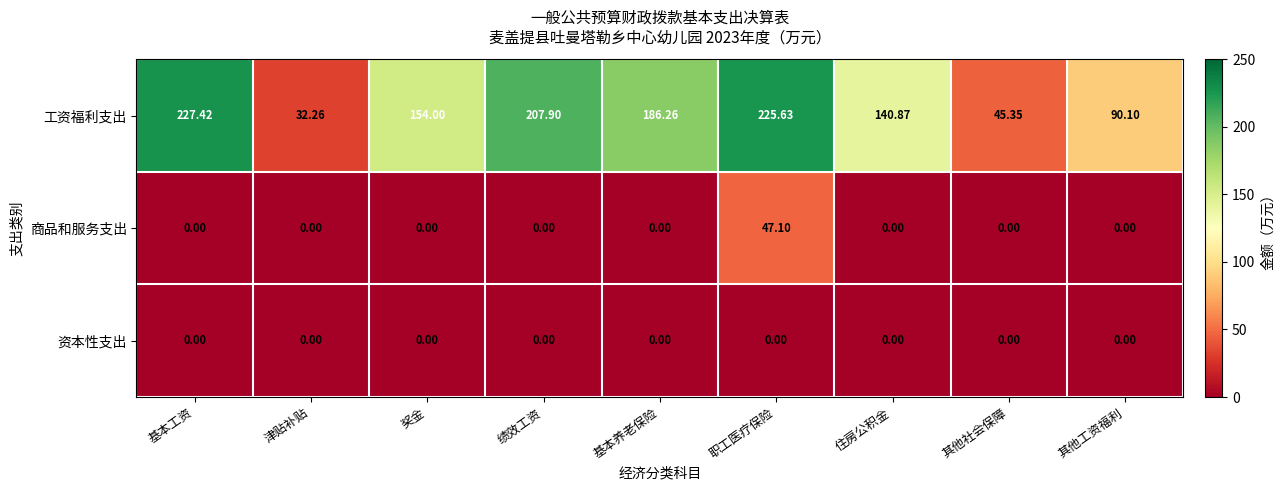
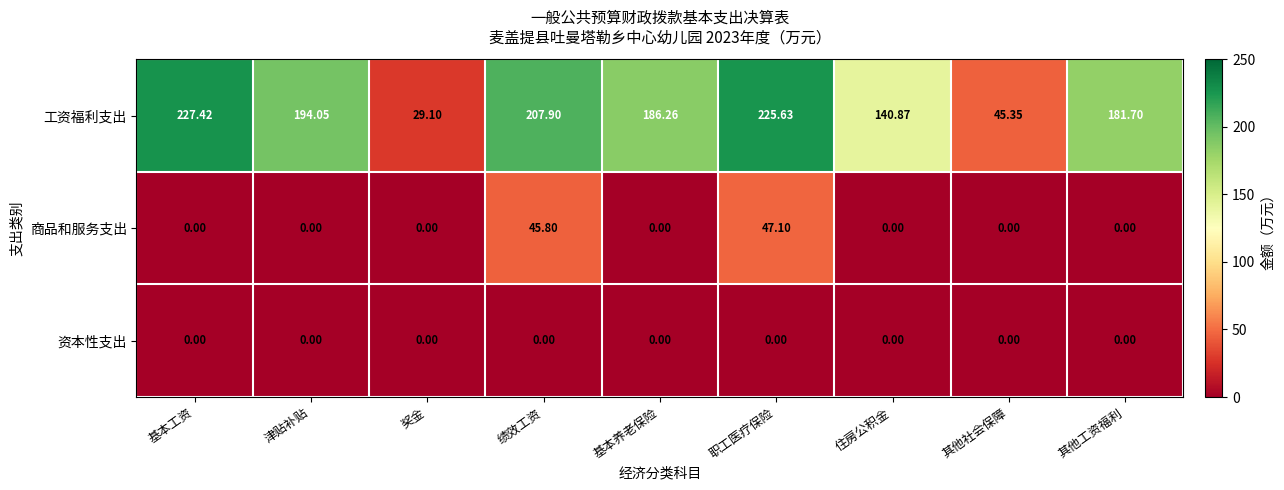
  {
    "工资福利支出": {
      "基本工资": 227.42,
-     "津贴补贴": 32.26,
-     "奖金": 154.00,
+     "津贴补贴": 194.05,
+     "奖金": 29.10,
      "绩效工资": 207.90,
      "基本养老保险": 186.26,
      "职工医疗保险": 225.63,
      "住房公积金": 140.87,
      "其他社会保障": 45.35,
-     "其他工资福利": 90.10
+     "其他工资福利": 181.70
    },
    "商品和服务支出": {
      "基本工资": 0.00,
      "津贴补贴": 0.00,
      "奖金": 0.00,
-     "绩效工资": 0.00,
+     "绩效工资": 45.80,
      "基本养老保险": 0.00,
      "职工医疗保险": 47.10,
      "住房公积金": 0.00,
      "其他社会保障": 0.00,
      "其他工资福利": 0.00
    },
    "资本性支出": {
      "基本工资": 0.00,
      "津贴补贴": 0.00,
      "奖金": 0.00,
      "绩效工资": 0.00,
      "基本养老保险": 0.00,
      "职工医疗保险": 0.00,
      "住房公积金": 0.00,
      "其他社会保障": 0.00,
      "其他工资福利": 0.00
    }
  }
